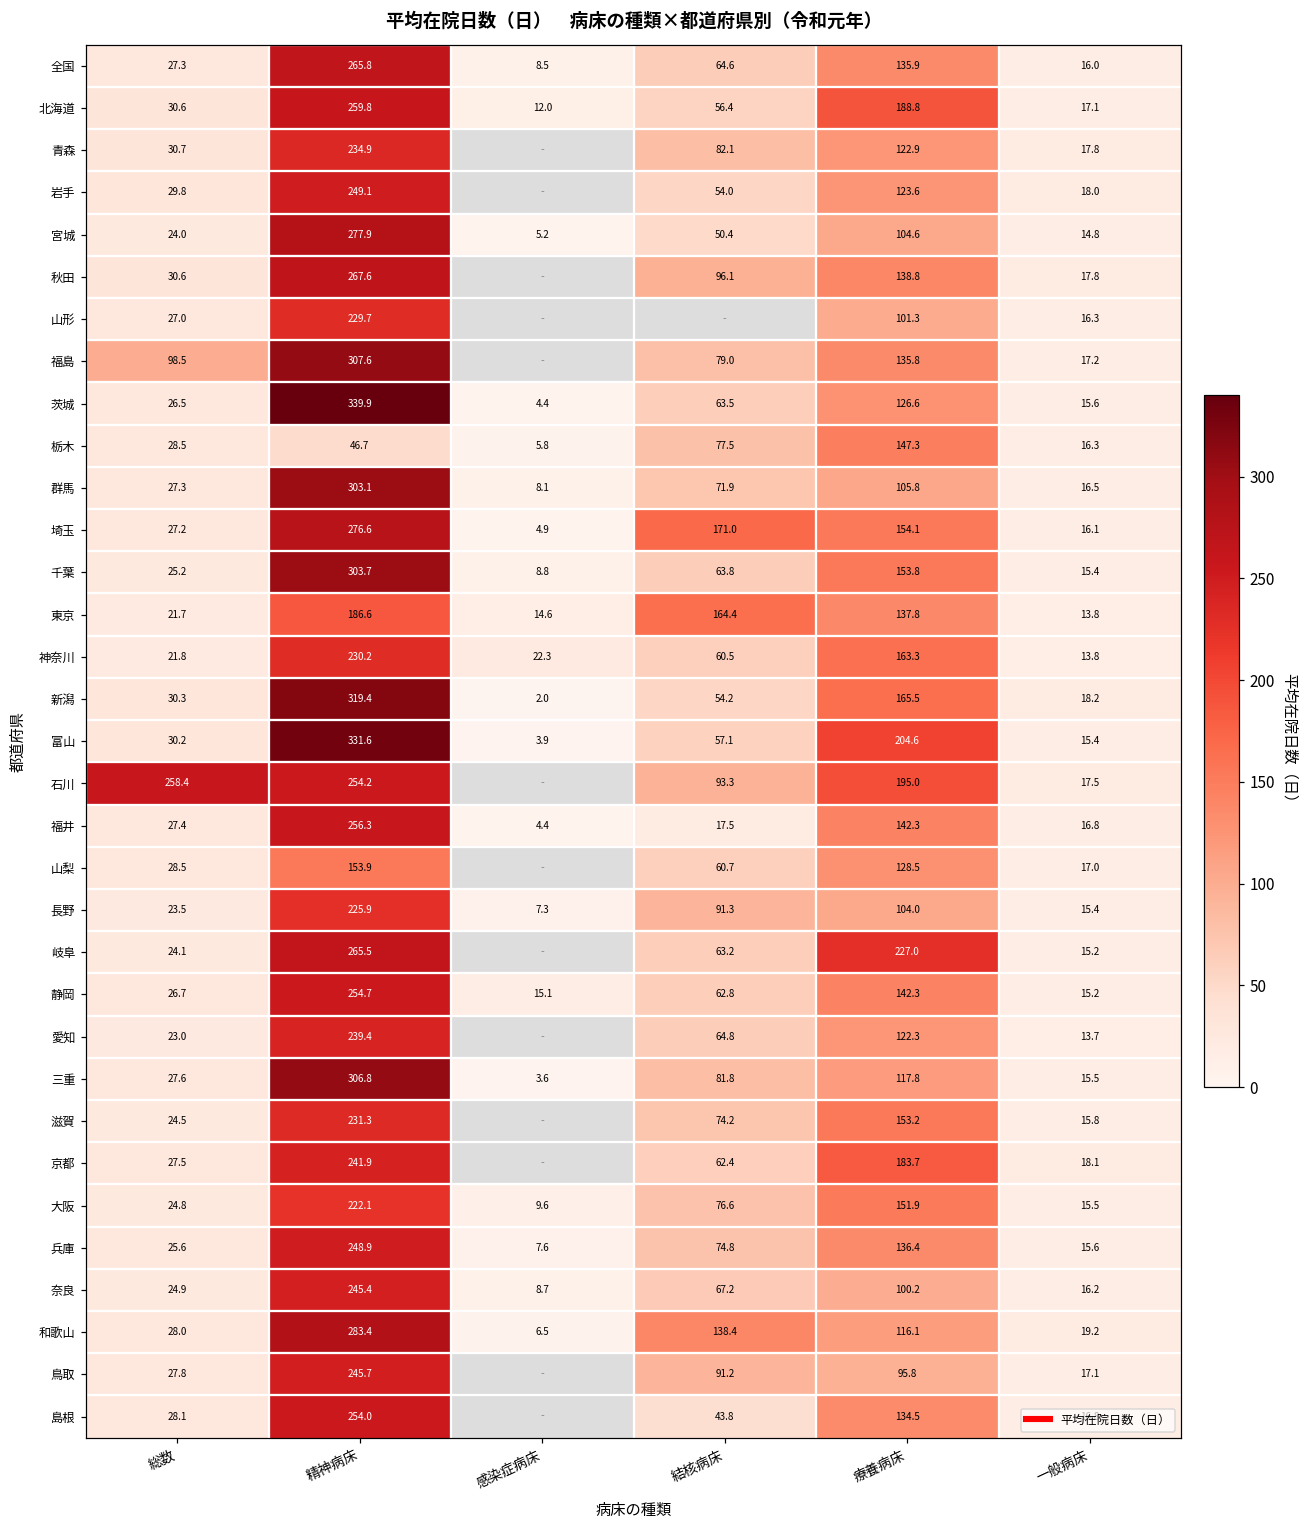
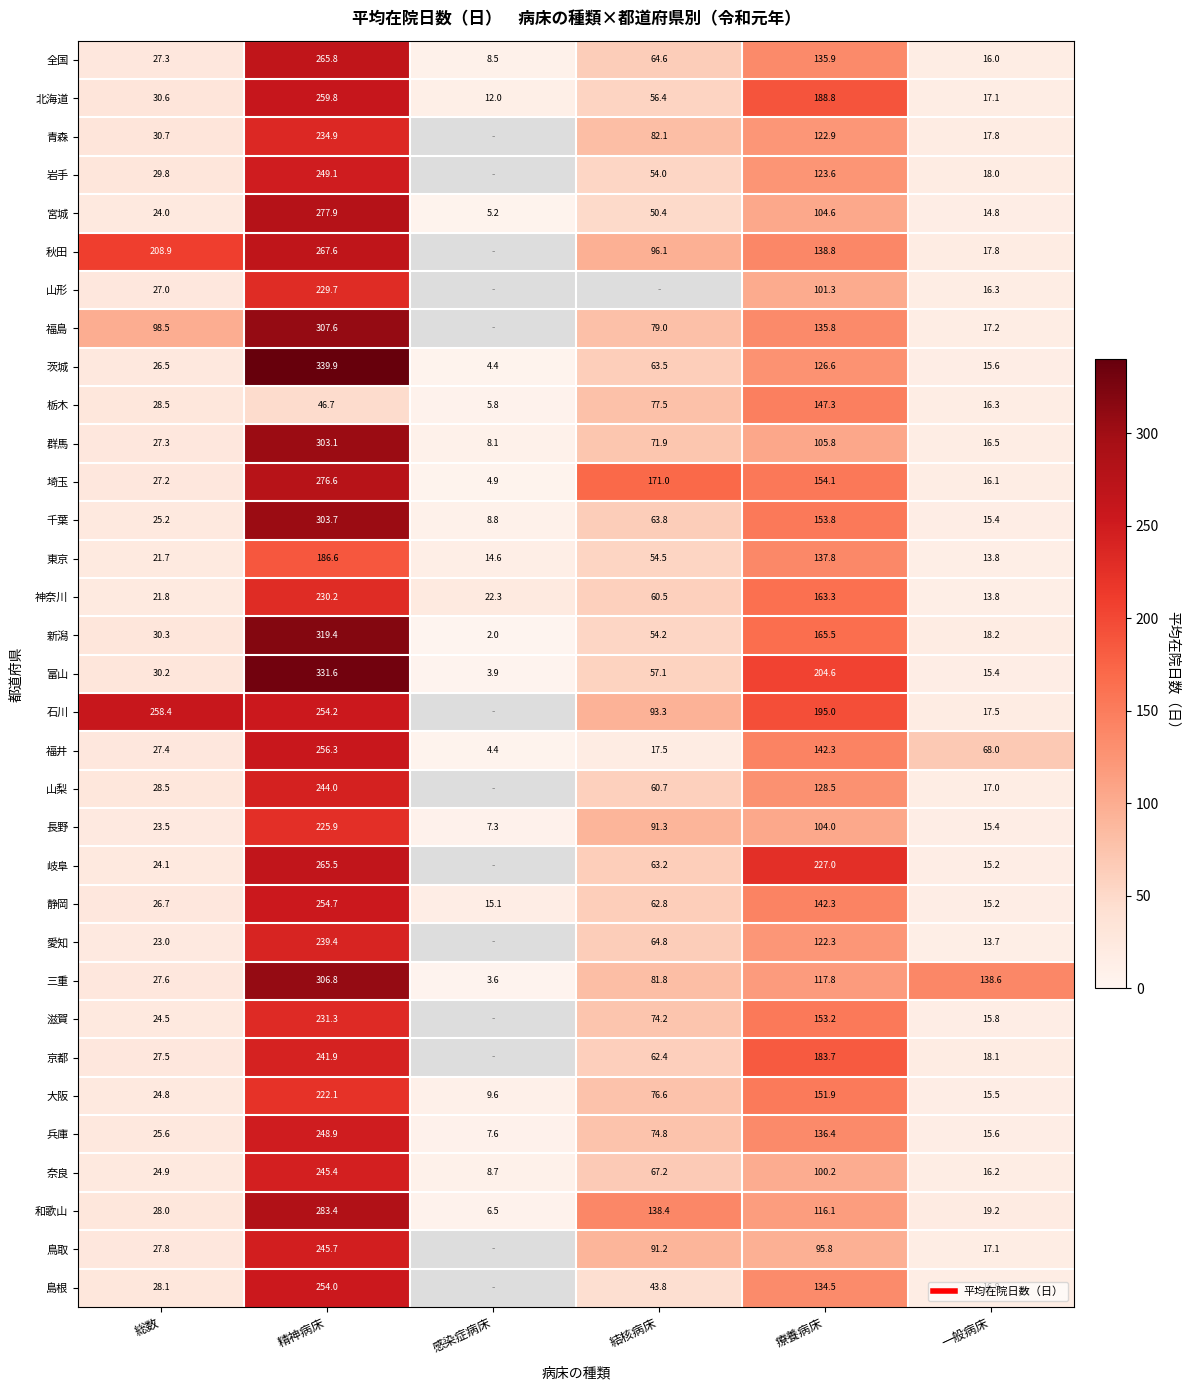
  {
    "全国": {
      "総数": 27.3,
      "精神病床": 265.8,
      "感染症病床": 8.5,
      "結核病床": 64.6,
      "療養病床": 135.9,
      "一般病床": 16.0
    },
    "北海道": {
      "総数": 30.6,
      "精神病床": 259.8,
      "感染症病床": 12.0,
      "結核病床": 56.4,
      "療養病床": 188.8,
      "一般病床": 17.1
    },
    "青森": {
      "総数": 30.7,
      "精神病床": 234.9,
      "結核病床": 82.1,
      "療養病床": 122.9,
      "一般病床": 17.8
    },
    "岩手": {
      "総数": 29.8,
      "精神病床": 249.1,
      "結核病床": 54.0,
      "療養病床": 123.6,
      "一般病床": 18.0
    },
    "宮城": {
      "総数": 24.0,
      "精神病床": 277.9,
      "感染症病床": 5.2,
      "結核病床": 50.4,
      "療養病床": 104.6,
      "一般病床": 14.8
    },
    "秋田": {
-     "総数": 30.6,
+     "総数": 208.9,
      "精神病床": 267.6,
      "結核病床": 96.1,
      "療養病床": 138.8,
      "一般病床": 17.8
    },
    "山形": {
      "総数": 27.0,
      "精神病床": 229.7,
      "療養病床": 101.3,
      "一般病床": 16.3
    },
    "福島": {
      "総数": 98.5,
      "精神病床": 307.6,
      "結核病床": 79.0,
      "療養病床": 135.8,
      "一般病床": 17.2
    },
    "茨城": {
      "総数": 26.5,
      "精神病床": 339.9,
      "感染症病床": 4.4,
      "結核病床": 63.5,
      "療養病床": 126.6,
      "一般病床": 15.6
    },
    "栃木": {
      "総数": 28.5,
      "精神病床": 46.7,
      "感染症病床": 5.8,
      "結核病床": 77.5,
      "療養病床": 147.3,
      "一般病床": 16.3
    },
    "群馬": {
      "総数": 27.3,
      "精神病床": 303.1,
      "感染症病床": 8.1,
      "結核病床": 71.9,
      "療養病床": 105.8,
      "一般病床": 16.5
    },
    "埼玉": {
      "総数": 27.2,
      "精神病床": 276.6,
      "感染症病床": 4.9,
      "結核病床": 171.0,
      "療養病床": 154.1,
      "一般病床": 16.1
    },
    "千葉": {
      "総数": 25.2,
      "精神病床": 303.7,
      "感染症病床": 8.8,
      "結核病床": 63.8,
      "療養病床": 153.8,
      "一般病床": 15.4
    },
    "東京": {
      "総数": 21.7,
      "精神病床": 186.6,
      "感染症病床": 14.6,
-     "結核病床": 164.4,
+     "結核病床": 54.5,
      "療養病床": 137.8,
      "一般病床": 13.8
    },
    "神奈川": {
      "総数": 21.8,
      "精神病床": 230.2,
      "感染症病床": 22.3,
      "結核病床": 60.5,
      "療養病床": 163.3,
      "一般病床": 13.8
    },
    "新潟": {
      "総数": 30.3,
      "精神病床": 319.4,
      "感染症病床": 2.0,
      "結核病床": 54.2,
      "療養病床": 165.5,
      "一般病床": 18.2
    },
    "富山": {
      "総数": 30.2,
      "精神病床": 331.6,
      "感染症病床": 3.9,
      "結核病床": 57.1,
      "療養病床": 204.6,
      "一般病床": 15.4
    },
    "石川": {
      "総数": 258.4,
      "精神病床": 254.2,
      "結核病床": 93.3,
      "療養病床": 195.0,
      "一般病床": 17.5
    },
    "福井": {
      "総数": 27.4,
      "精神病床": 256.3,
      "感染症病床": 4.4,
      "結核病床": 17.5,
      "療養病床": 142.3,
-     "一般病床": 16.8
+     "一般病床": 68.0
    },
    "山梨": {
      "総数": 28.5,
-     "精神病床": 153.9,
+     "精神病床": 244.0,
      "結核病床": 60.7,
      "療養病床": 128.5,
      "一般病床": 17.0
    },
    "長野": {
      "総数": 23.5,
      "精神病床": 225.9,
      "感染症病床": 7.3,
      "結核病床": 91.3,
      "療養病床": 104.0,
      "一般病床": 15.4
    },
    "岐阜": {
      "総数": 24.1,
      "精神病床": 265.5,
      "結核病床": 63.2,
      "療養病床": 227.0,
      "一般病床": 15.2
    },
    "静岡": {
      "総数": 26.7,
      "精神病床": 254.7,
      "感染症病床": 15.1,
      "結核病床": 62.8,
      "療養病床": 142.3,
      "一般病床": 15.2
    },
    "愛知": {
      "総数": 23.0,
      "精神病床": 239.4,
      "結核病床": 64.8,
      "療養病床": 122.3,
      "一般病床": 13.7
    },
    "三重": {
      "総数": 27.6,
      "精神病床": 306.8,
      "感染症病床": 3.6,
      "結核病床": 81.8,
      "療養病床": 117.8,
-     "一般病床": 15.5
+     "一般病床": 138.6
    },
    "滋賀": {
      "総数": 24.5,
      "精神病床": 231.3,
      "結核病床": 74.2,
      "療養病床": 153.2,
      "一般病床": 15.8
    },
    "京都": {
      "総数": 27.5,
      "精神病床": 241.9,
      "結核病床": 62.4,
      "療養病床": 183.7,
      "一般病床": 18.1
    },
    "大阪": {
      "総数": 24.8,
      "精神病床": 222.1,
      "感染症病床": 9.6,
      "結核病床": 76.6,
      "療養病床": 151.9,
      "一般病床": 15.5
    },
    "兵庫": {
      "総数": 25.6,
      "精神病床": 248.9,
      "感染症病床": 7.6,
      "結核病床": 74.8,
      "療養病床": 136.4,
      "一般病床": 15.6
    },
    "奈良": {
      "総数": 24.9,
      "精神病床": 245.4,
      "感染症病床": 8.7,
      "結核病床": 67.2,
      "療養病床": 100.2,
      "一般病床": 16.2
    },
    "和歌山": {
      "総数": 28.0,
      "精神病床": 283.4,
      "感染症病床": 6.5,
      "結核病床": 138.4,
      "療養病床": 116.1,
      "一般病床": 19.2
    },
    "鳥取": {
      "総数": 27.8,
      "精神病床": 245.7,
      "結核病床": 91.2,
      "療養病床": 95.8,
      "一般病床": 17.1
    },
    "島根": {
      "総数": 28.1,
      "精神病床": 254.0,
      "結核病床": 43.8,
      "療養病床": 134.5
    }
  }
